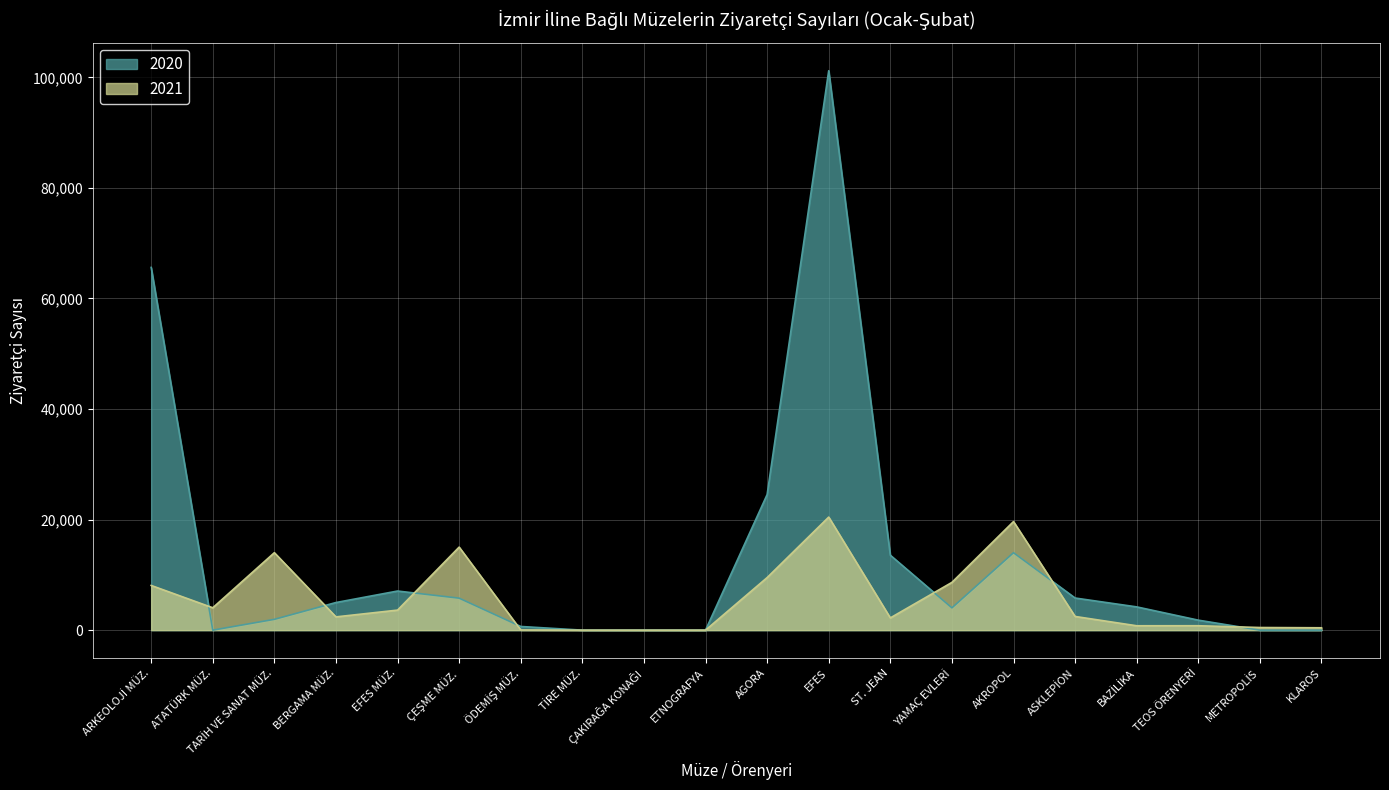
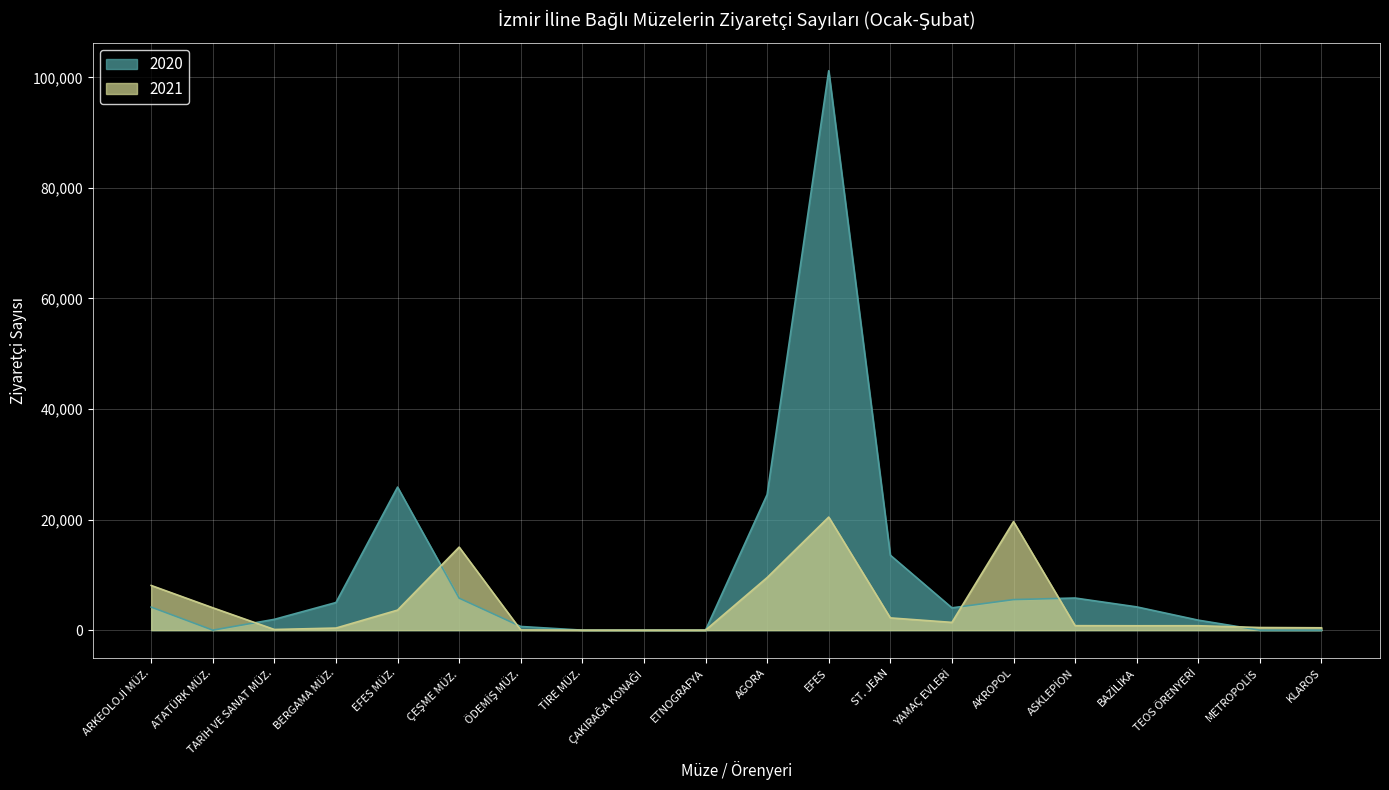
  {
    "2020": {
-     "ARKEOLOJİ MÜZ.": "66,000",
+     "ARKEOLOJİ MÜZ.": "4,000",
      "ATATÜRK MÜZ.": "0",
      "TARİH VE SANAT MÜZ.": "2,000",
      "BERGAMA MÜZ.": "5,000",
-     "EFES MÜZ.": "7,000",
+     "EFES MÜZ.": "26,000",
      "ÇEŞME MÜZ.": "6,000",
      "ÖDEMİŞ MÜZ.": "1,000",
      "AGORA": "25,000",
      "EFES": "101,000",
      "ST. JEAN": "14,000",
      "YAMAÇ EVLERİ": "4,000",
-     "AKROPOL": "14,000",
+     "AKROPOL": "6,000",
      "ASKLEPİON": "6,000",
      "BAZİLİKA": "4,000",
      "TEOS ÖRENYERİ": "2,000",
      "METROPOLİS": "0"
    },
    "2021": {
      "ARKEOLOJİ MÜZ.": "8,000",
      "ATATÜRK MÜZ.": "4,000",
-     "TARİH VE SANAT MÜZ.": "14,000",
-     "BERGAMA MÜZ.": "2,000",
+     "TARİH VE SANAT MÜZ.": "0",
+     "BERGAMA MÜZ.": "0",
      "EFES MÜZ.": "4,000",
      "ÇEŞME MÜZ.": "15,000",
      "ÖDEMİŞ MÜZ.": "0",
      "AGORA": "10,000",
      "EFES": "20,000",
      "ST. JEAN": "2,000",
-     "YAMAÇ EVLERİ": "9,000",
+     "YAMAÇ EVLERİ": "1,000",
      "AKROPOL": "20,000",
-     "ASKLEPİON": "2,000",
+     "ASKLEPİON": "1,000",
      "BAZİLİKA": "1,000",
      "TEOS ÖRENYERİ": "1,000",
      "METROPOLİS": "0"
    }
  }
